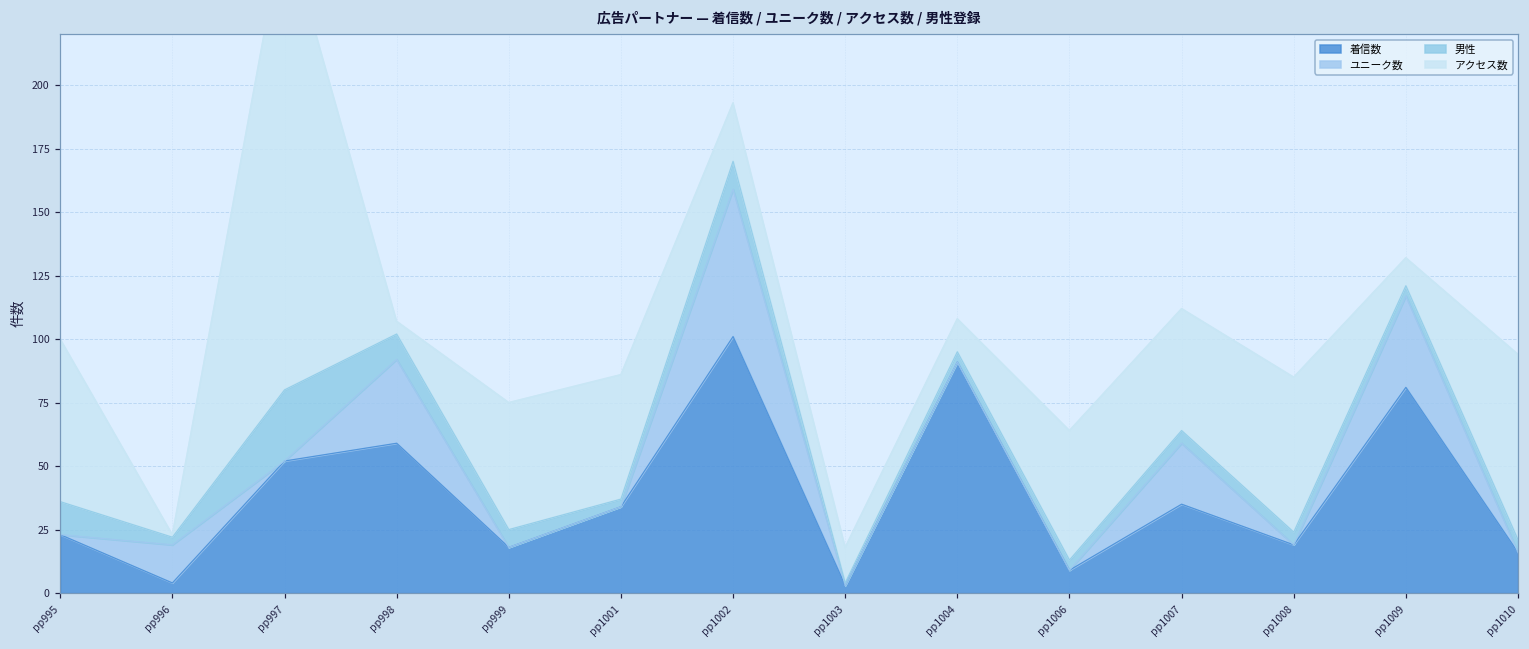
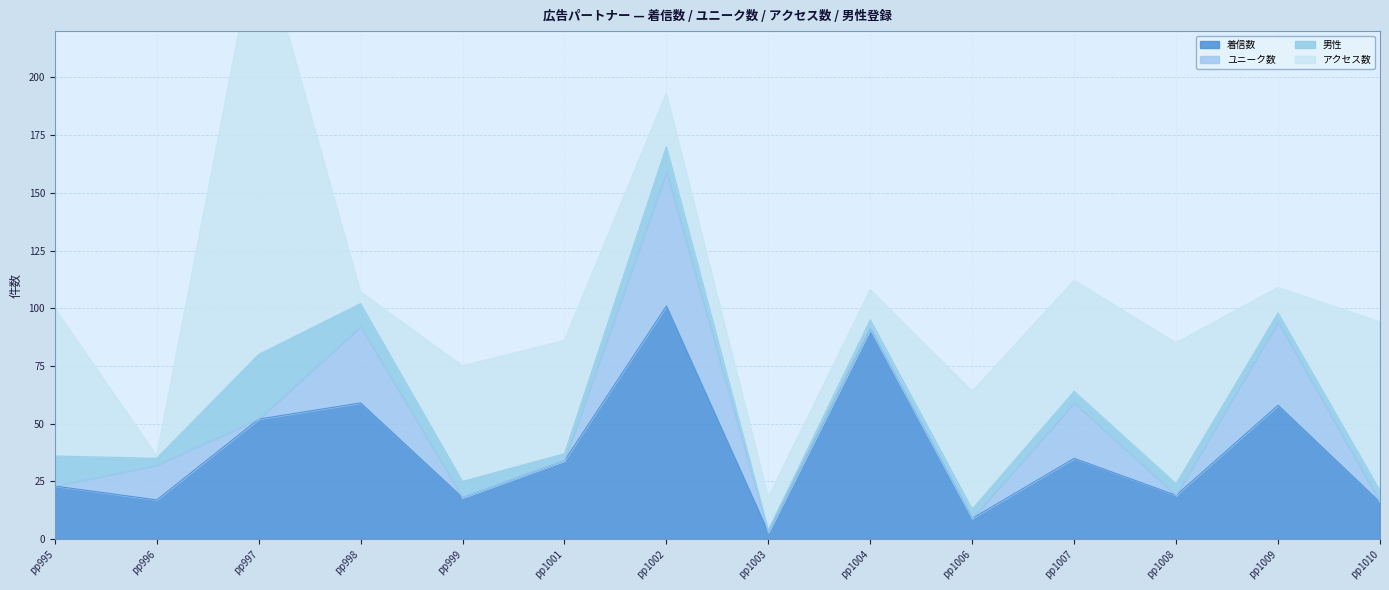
  {
    "着信数": {
-     "pp996": 4,
+     "pp996": 17,
      "pp998": 59,
      "pp1002": 101,
      "pp1007": 35,
-     "pp1009": 81
+     "pp1009": 58
    }
  }
